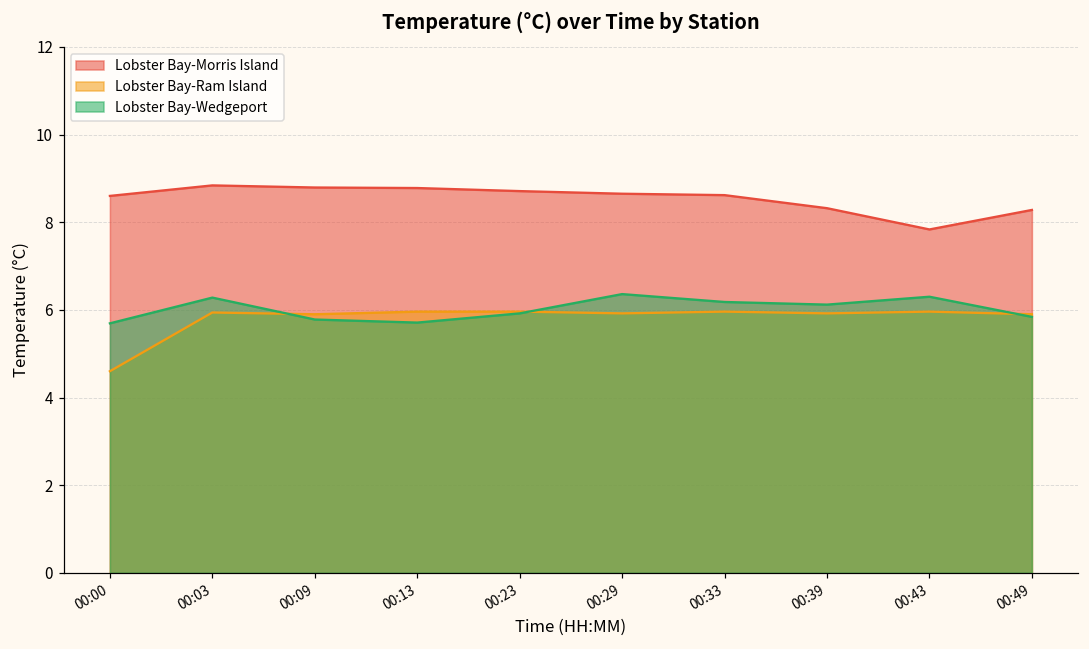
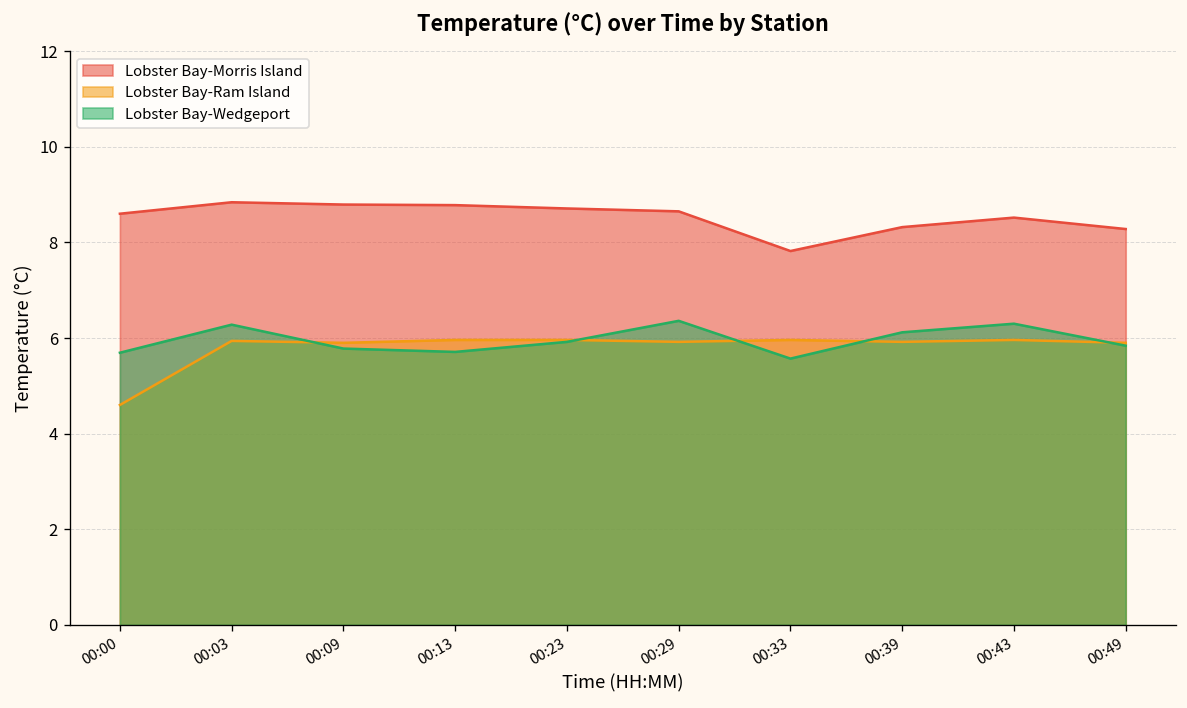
  {
    "Lobster Bay-Morris Island": {
      "00:00": 8.6,
      "00:03": 8.8,
      "00:09": 8.8,
      "00:13": 8.8,
      "00:23": 8.7,
      "00:29": 8.7,
-     "00:33": 8.6,
+     "00:33": 7.8,
      "00:39": 8.3,
-     "00:43": 7.8,
+     "00:43": 8.5,
      "00:49": 8.3
    },
    "Lobster Bay-Ram Island": {
      "00:00": 4.6,
      "00:03": 5.9,
      "00:09": 5.9,
      "00:13": 6.0,
      "00:29": 5.9,
      "00:33": 6.0,
      "00:39": 5.9,
      "00:43": 6.0
    },
    "Lobster Bay-Wedgeport": {
      "00:00": 5.7,
      "00:03": 6.3,
      "00:09": 5.8,
      "00:13": 5.7,
      "00:29": 6.4,
-     "00:33": 6.2,
+     "00:33": 5.6,
      "00:39": 6.1,
      "00:43": 6.3
    }
  }
